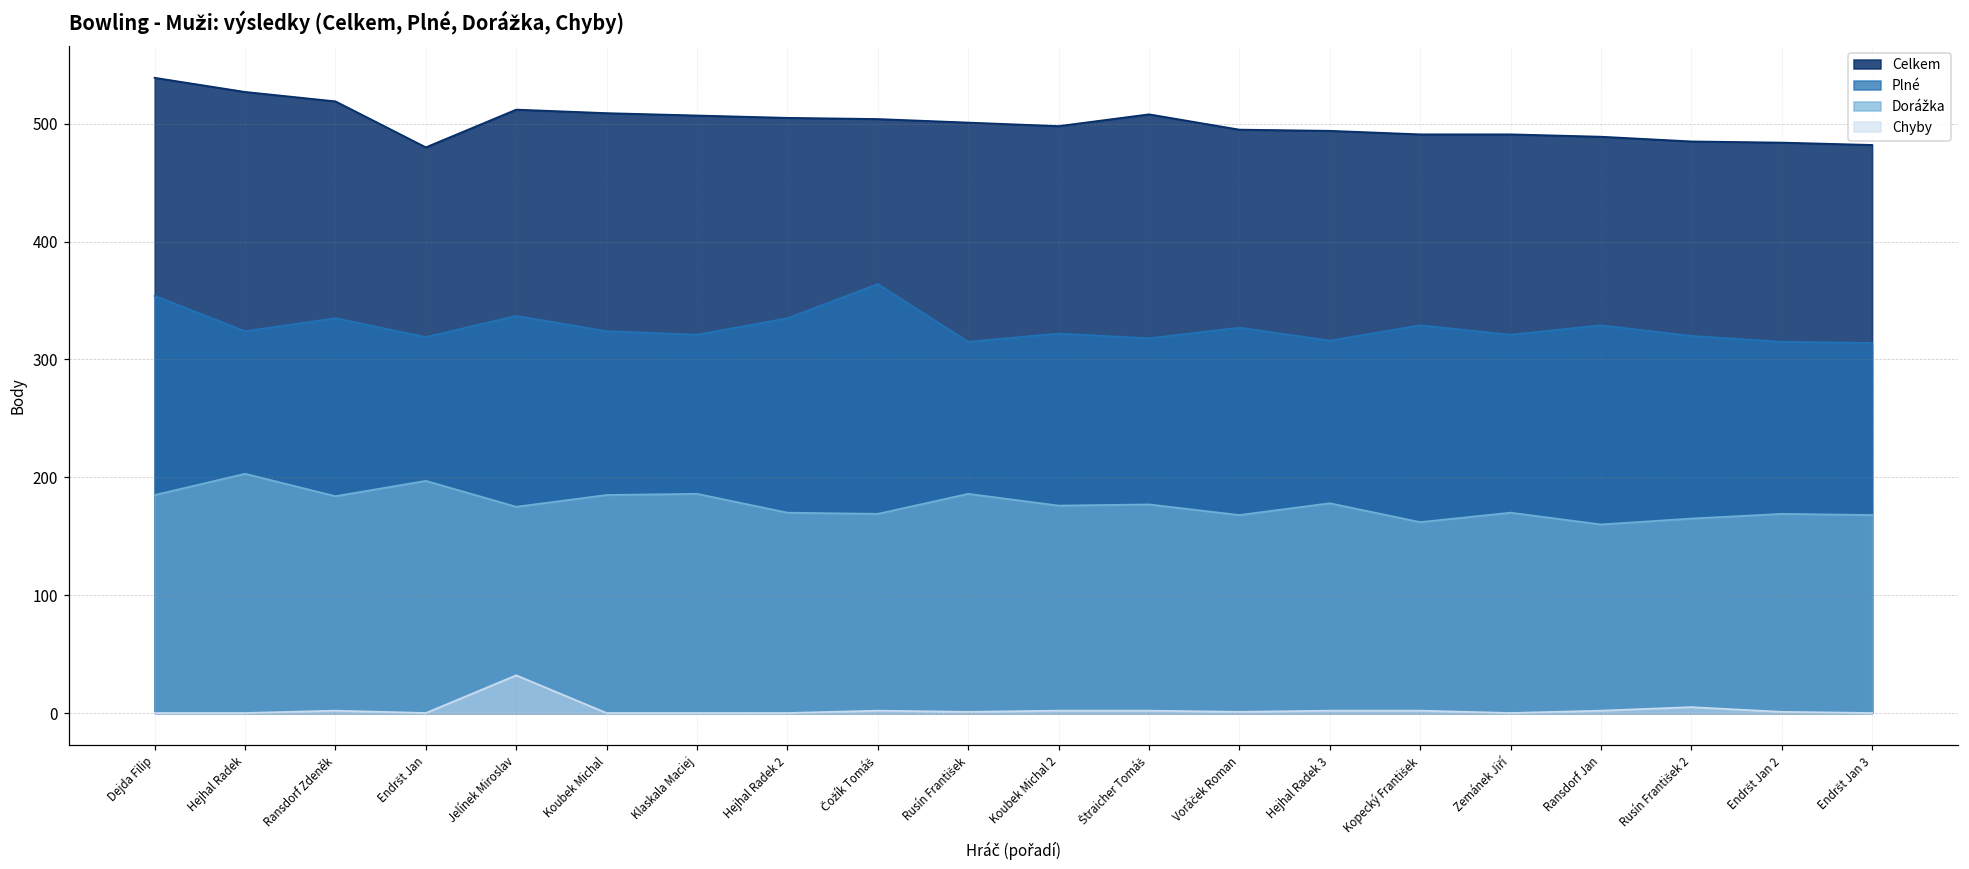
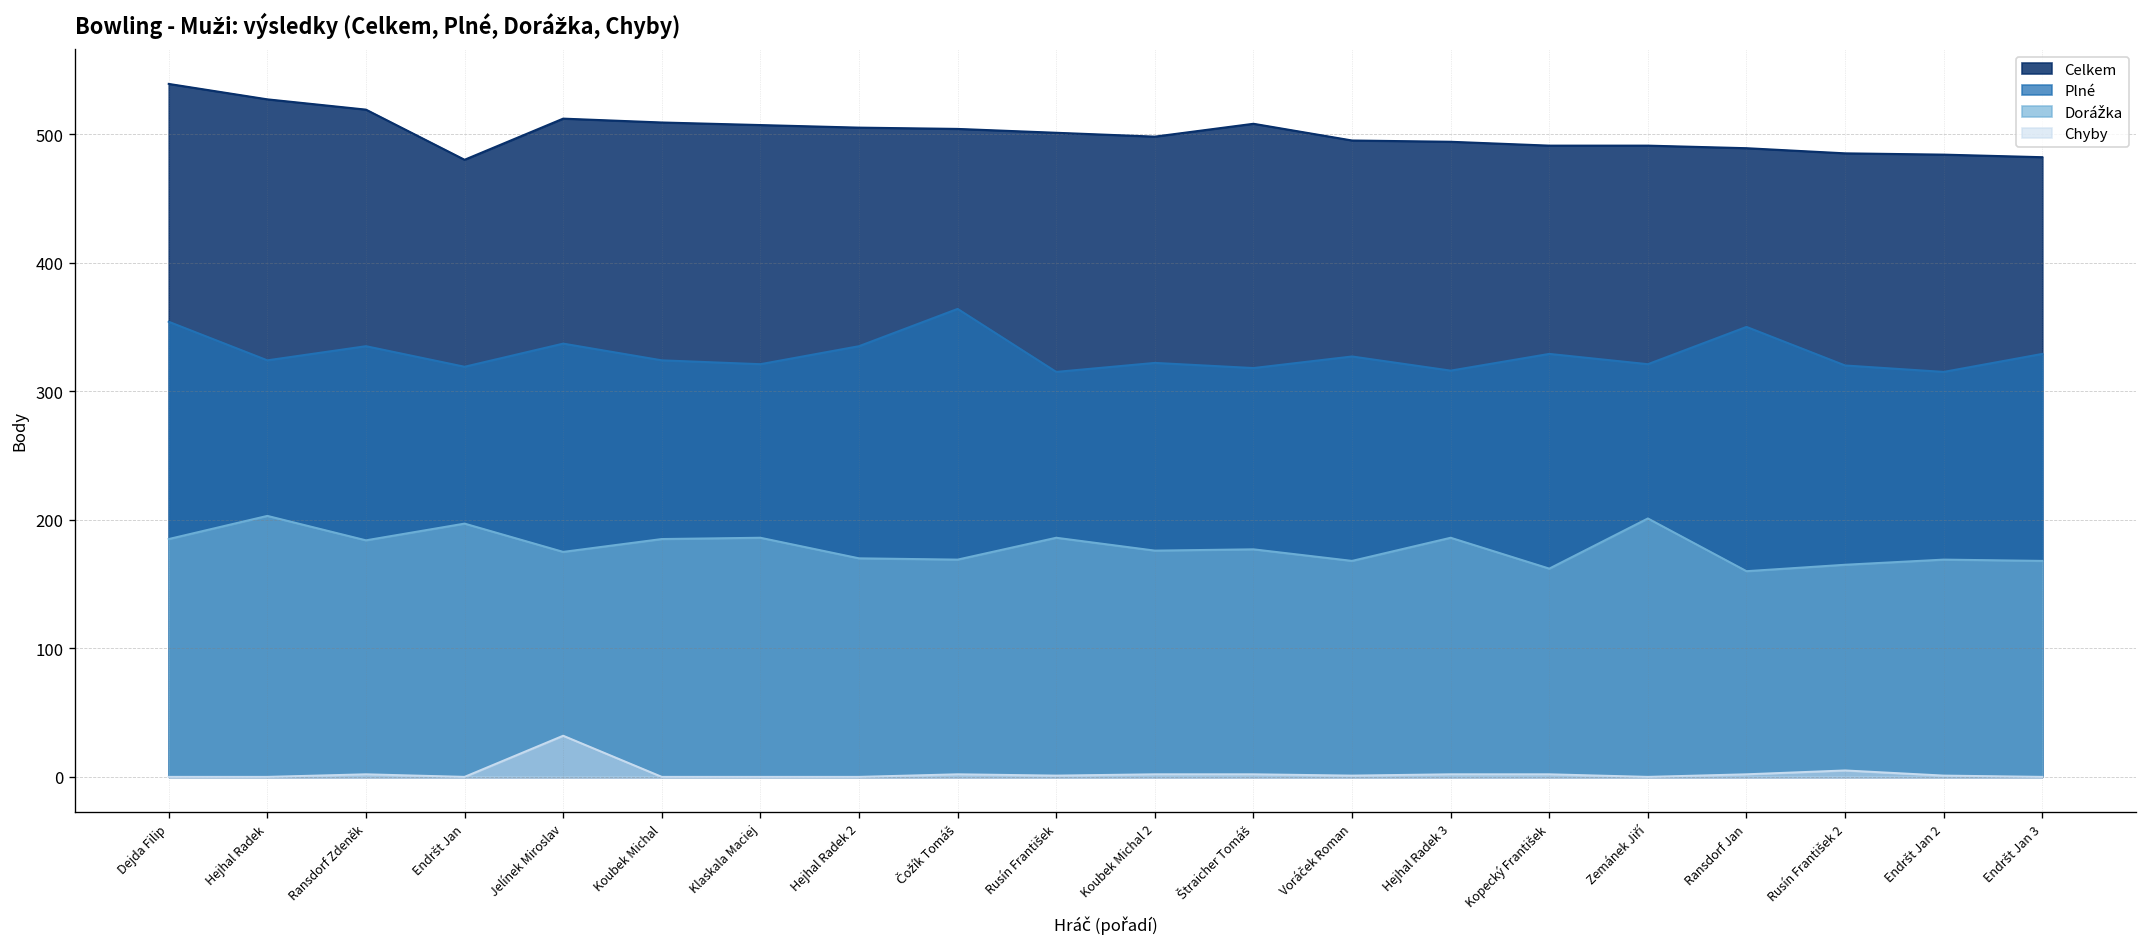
  {
    "Celkem": {
      "Dejda Filip": 539,
      "Hejhal Radek": 527,
      "Ransdorf Zdeněk": 519,
      "Endršt Jan": 480,
      "Jelínek Miroslav": 512,
      "Koubek Michal": 509,
      "Klaskala Maciej": 507,
      "Hejhal Radek 2": 505,
      "Čožík Tomáš": 504,
      "Rusín František": 501,
      "Koubek Michal 2": 498,
      "Štraicher Tomáš": 508,
      "Voráček Roman": 495,
      "Hejhal Radek 3": 494,
      "Kopecký František": 491,
      "Zemánek Jiří": 491,
      "Ransdorf Jan": 489,
      "Rusín František 2": 485,
      "Endršt Jan 2": 484,
      "Endršt Jan 3": 482
    },
    "Plné": {
      "Dejda Filip": 354,
      "Hejhal Radek": 324,
      "Ransdorf Zdeněk": 335,
      "Endršt Jan": 319,
      "Jelínek Miroslav": 337,
      "Koubek Michal": 324,
      "Klaskala Maciej": 321,
      "Hejhal Radek 2": 335,
      "Čožík Tomáš": 364,
      "Rusín František": 315,
      "Koubek Michal 2": 322,
      "Štraicher Tomáš": 318,
      "Voráček Roman": 327,
      "Hejhal Radek 3": 316,
      "Kopecký František": 329,
      "Zemánek Jiří": 321,
-     "Ransdorf Jan": 329,
+     "Ransdorf Jan": 350,
      "Rusín František 2": 320,
      "Endršt Jan 2": 315,
-     "Endršt Jan 3": 314
+     "Endršt Jan 3": 329
    },
    "Dorážka": {
      "Dejda Filip": 185,
      "Hejhal Radek": 203,
      "Ransdorf Zdeněk": 184,
      "Endršt Jan": 197,
      "Jelínek Miroslav": 175,
      "Koubek Michal": 185,
      "Klaskala Maciej": 186,
      "Hejhal Radek 2": 170,
      "Čožík Tomáš": 169,
      "Rusín František": 186,
      "Koubek Michal 2": 176,
      "Štraicher Tomáš": 177,
      "Voráček Roman": 168,
-     "Hejhal Radek 3": 178,
+     "Hejhal Radek 3": 186,
      "Kopecký František": 162,
-     "Zemánek Jiří": 170,
+     "Zemánek Jiří": 201,
      "Ransdorf Jan": 160,
      "Rusín František 2": 165,
      "Endršt Jan 2": 169,
      "Endršt Jan 3": 168
    },
    "Chyby": {
      "Dejda Filip": 0,
      "Hejhal Radek": 0,
      "Ransdorf Zdeněk": 2,
      "Endršt Jan": 0,
      "Jelínek Miroslav": 32,
      "Koubek Michal": 0,
      "Klaskala Maciej": 0,
      "Hejhal Radek 2": 0,
      "Čožík Tomáš": 2,
      "Rusín František": 1,
      "Koubek Michal 2": 2,
      "Štraicher Tomáš": 2,
      "Voráček Roman": 1,
      "Hejhal Radek 3": 2,
      "Kopecký František": 2,
      "Zemánek Jiří": 0,
      "Ransdorf Jan": 2,
      "Rusín František 2": 5,
      "Endršt Jan 2": 1,
      "Endršt Jan 3": 0
    }
  }
